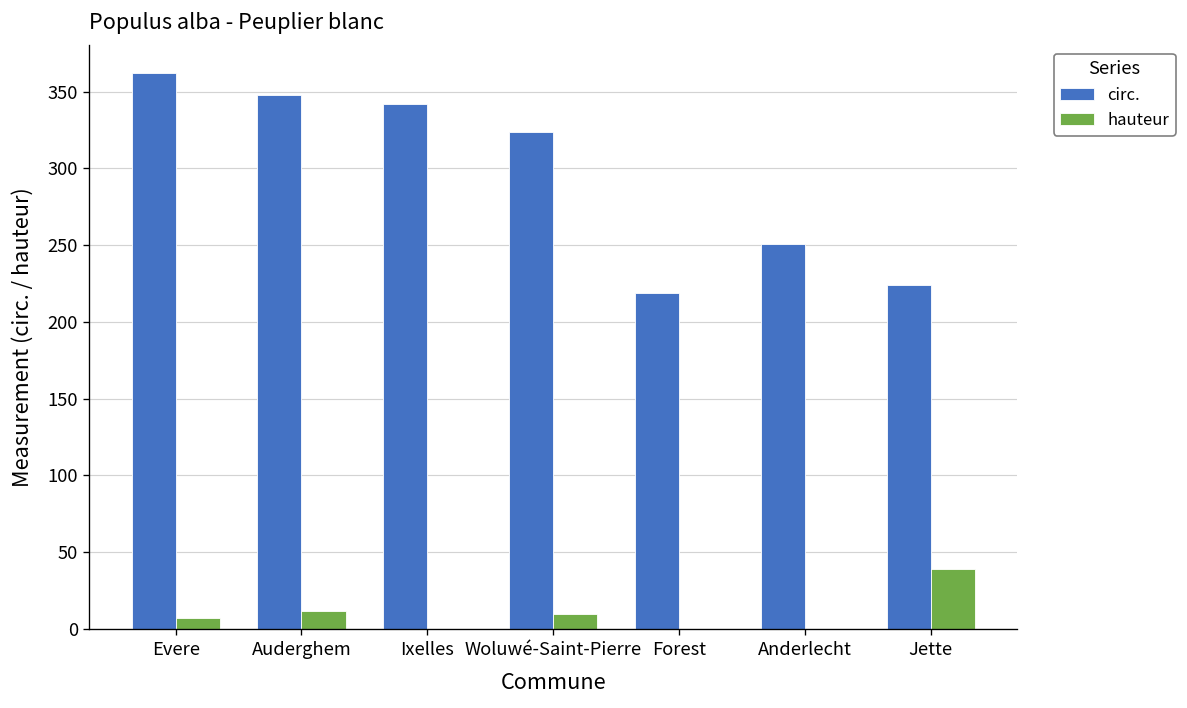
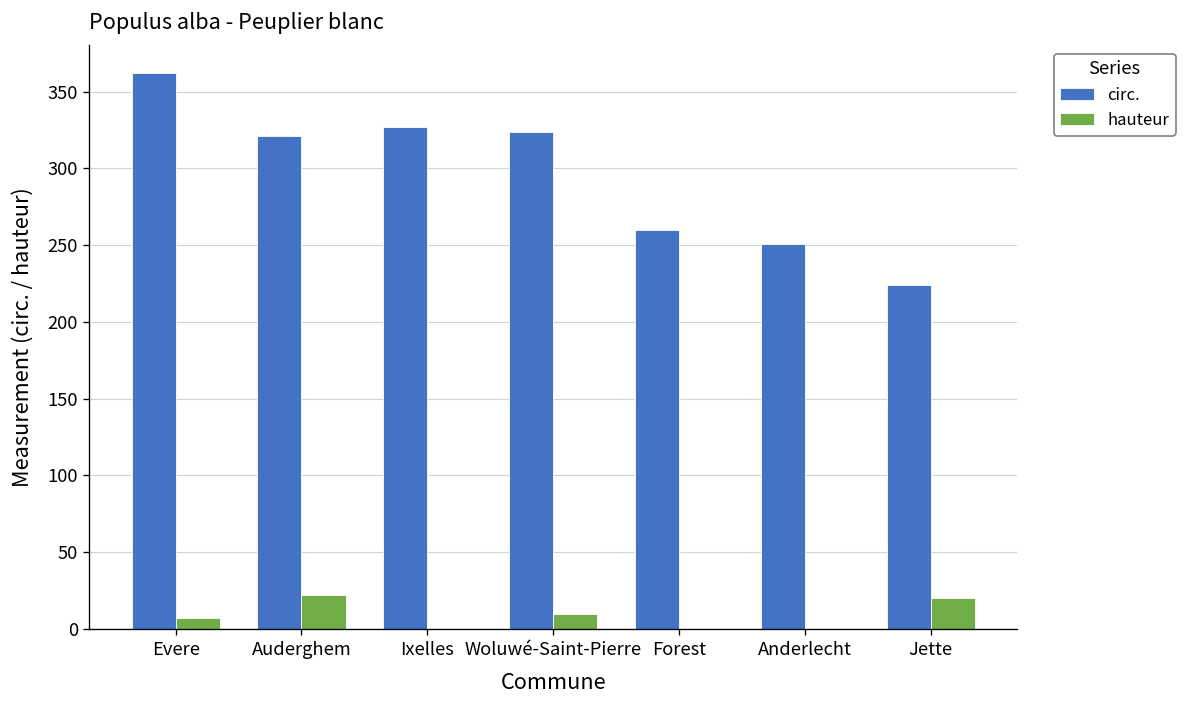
  {
    "circ.": {
      "Evere": 362,
-     "Auderghem": 348,
-     "Ixelles": 342,
+     "Auderghem": 321,
+     "Ixelles": 327,
      "Woluwé-Saint-Pierre": 324,
-     "Forest": 219,
+     "Forest": 260,
      "Anderlecht": 251,
      "Jette": 224
    },
    "hauteur": {
      "Evere": 7,
-     "Auderghem": 12,
+     "Auderghem": 22,
      "Ixelles": 0,
      "Woluwé-Saint-Pierre": 10,
      "Forest": 0,
      "Anderlecht": 0,
-     "Jette": 39
+     "Jette": 20
    }
  }
